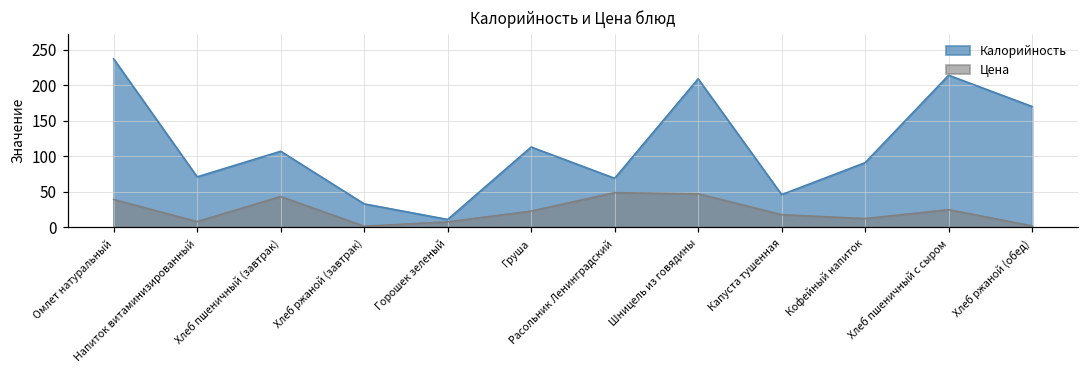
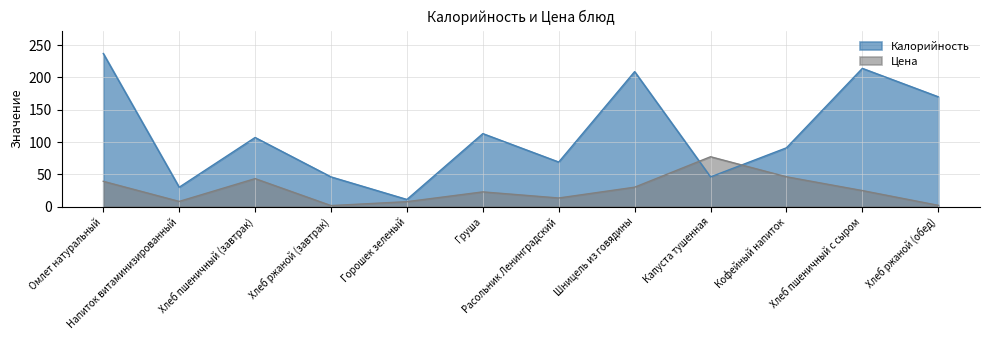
  {
    "Калорийность": {
      "Омлет натуральный": 240,
-     "Напиток витаминизированный": 70,
+     "Напиток витаминизированный": 30,
      "Хлеб пшеничный (завтрак)": 110,
-     "Хлеб ржаной (завтрак)": 30,
+     "Хлеб ржаной (завтрак)": 50,
      "Груша": 110,
      "Расольник Ленинградский": 70,
      "Шницель из говядины": 210,
      "Капуста тушенная": 50,
      "Кофейный напиток": 90,
      "Хлеб пшеничный с сыром": 210,
      "Хлеб ржаной (обед)": 170
    },
    "Цена": {
      "Омлет натуральный": 40,
      "Напиток витаминизированный": 10,
      "Хлеб пшеничный (завтрак)": 40,
      "Хлеб ржаной (завтрак)": 0,
      "Груша": 20,
-     "Расольник Ленинградский": 50,
-     "Шницель из говядины": 50,
-     "Капуста тушенная": 20,
-     "Кофейный напиток": 10,
+     "Расольник Ленинградский": 10,
+     "Шницель из говядины": 30,
+     "Капуста тушенная": 80,
+     "Кофейный напиток": 50,
      "Хлеб пшеничный с сыром": 20,
      "Хлеб ржаной (обед)": 0
    }
  }
